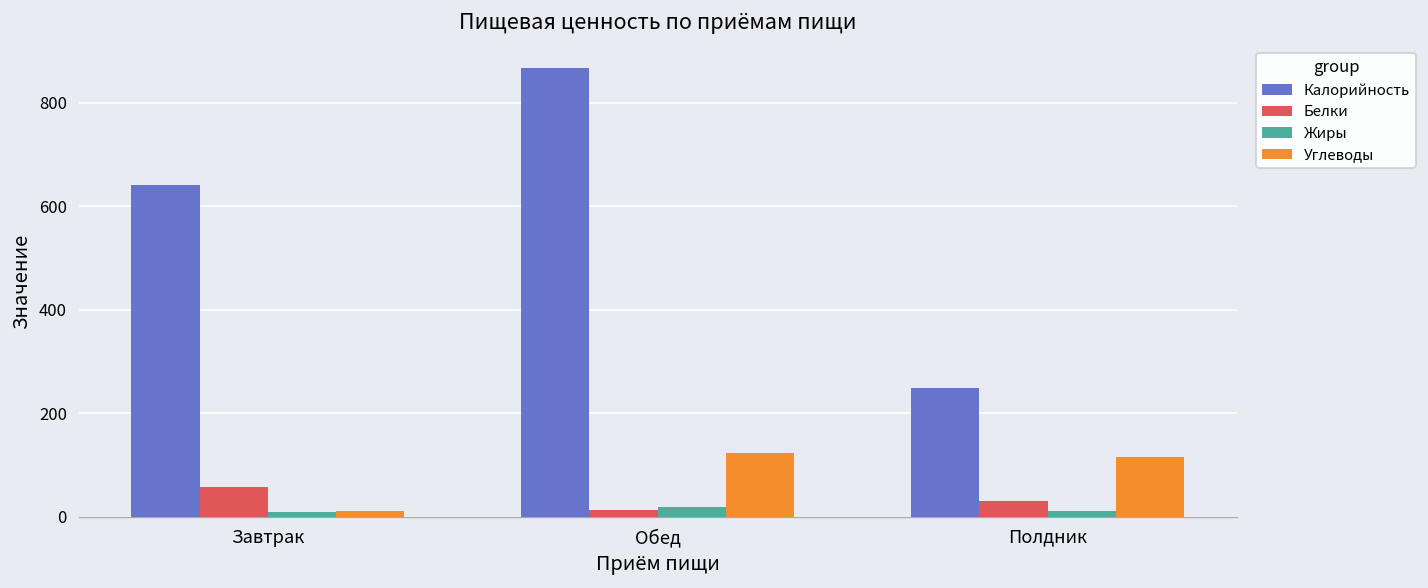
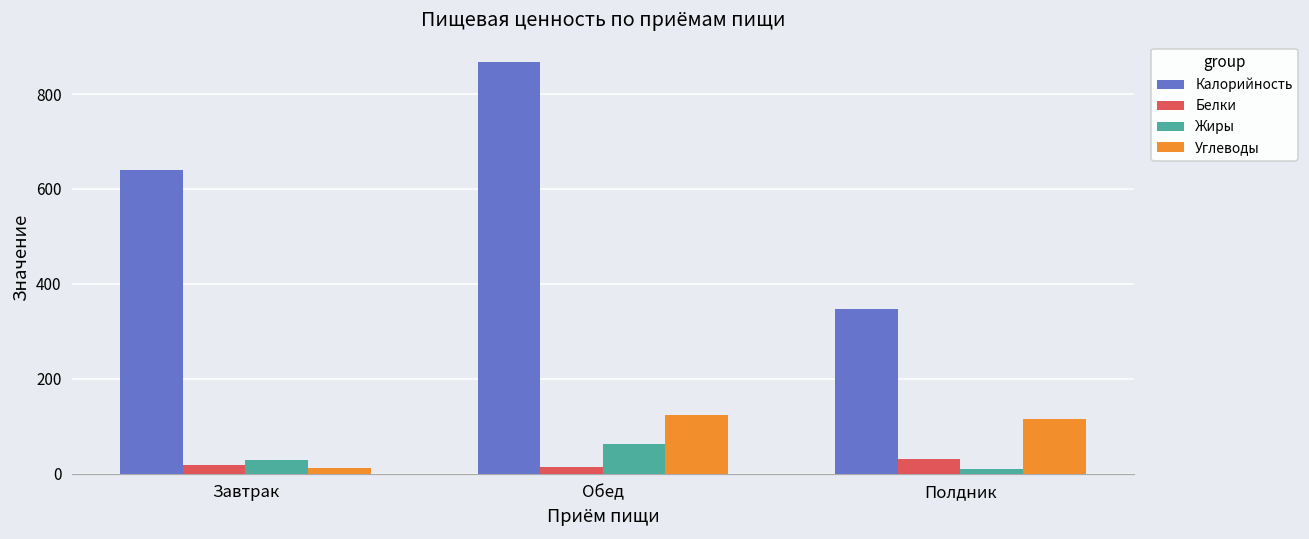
  {
    "Калорийность": {
      "Завтрак": 640,
      "Обед": 870,
-     "Полдник": 250
+     "Полдник": 350
    },
    "Белки": {
-     "Завтрак": 60,
+     "Завтрак": 20,
      "Обед": 10,
      "Полдник": 30
    },
    "Жиры": {
-     "Завтрак": 10,
-     "Обед": 20,
+     "Завтрак": 30,
+     "Обед": 60,
      "Полдник": 10
    },
    "Углеводы": {
      "Завтрак": 10,
      "Обед": 120,
      "Полдник": 120
    }
  }
